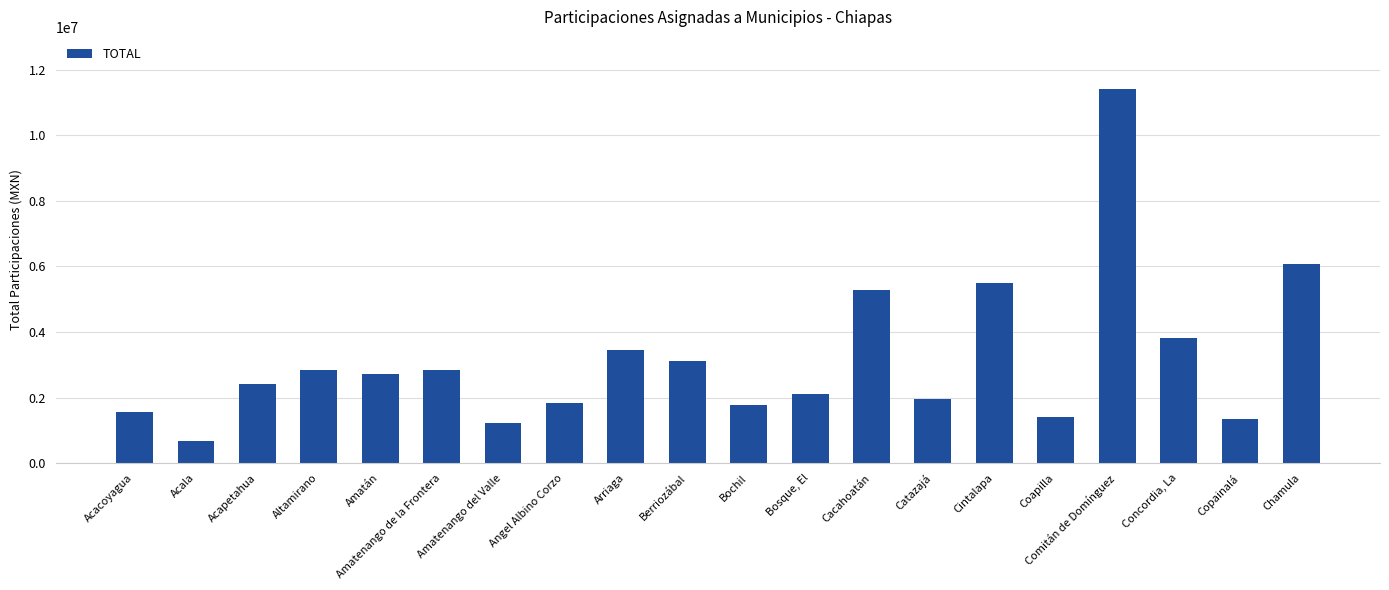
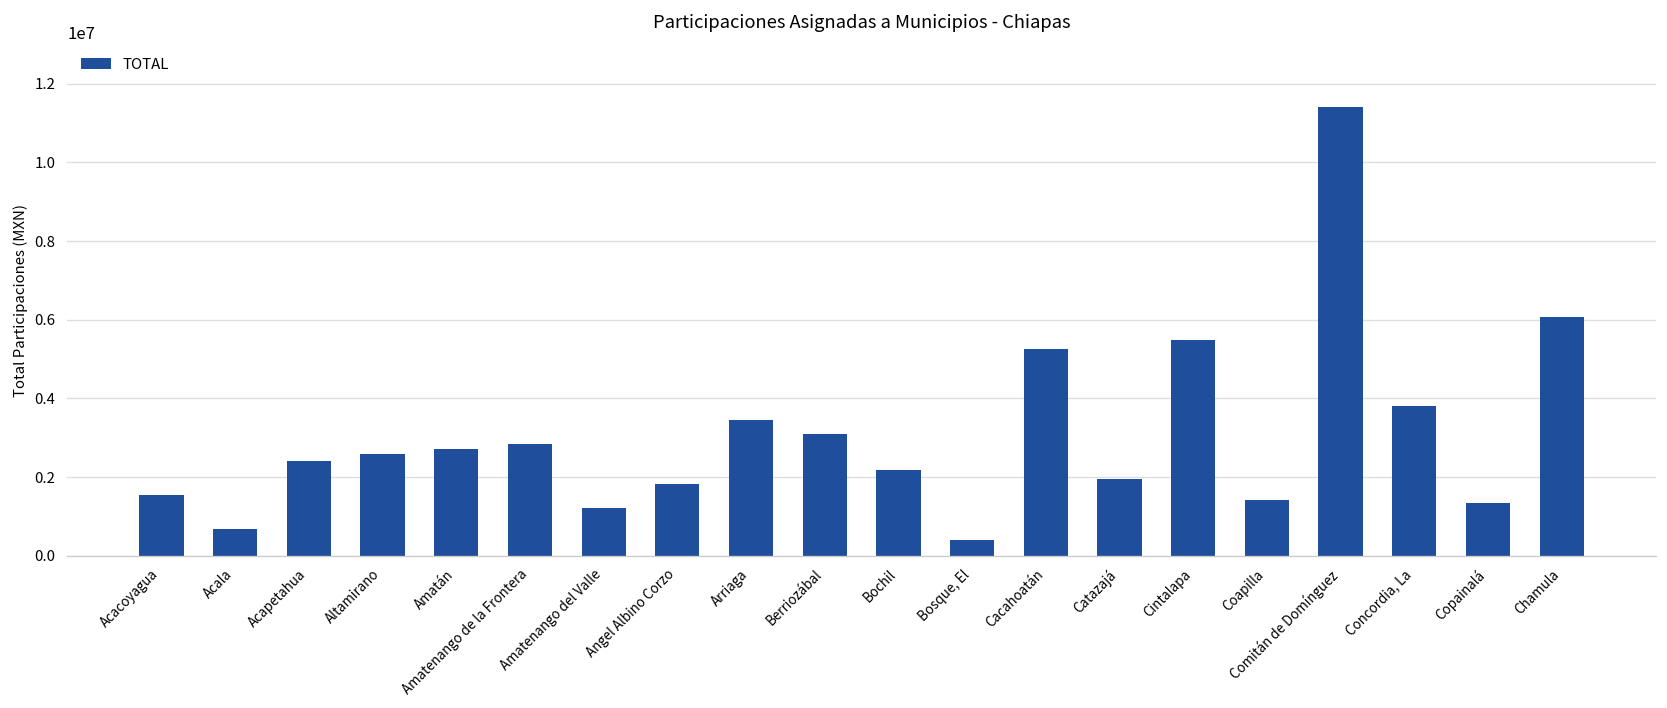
  {
    "Acacoyagua": 1500000,
    "Acala": 700000,
    "Acapetahua": 2400000,
-   "Altamirano": 2800000,
+   "Altamirano": 2600000,
    "Amatán": 2700000,
    "Amatenango de la Frontera": 2800000,
    "Amatenango del Valle": 1200000,
    "Angel Albino Corzo": 1800000,
    "Arriaga": 3400000,
    "Berriozábal": 3100000,
-   "Bochil": 1800000,
-   "Bosque, El": 2100000,
+   "Bochil": 2200000,
+   "Bosque, El": 400000,
    "Cacahoatán": 5300000,
    "Catazajá": 1900000,
    "Cintalapa": 5500000,
    "Coapilla": 1400000,
    "Comitán de Domínguez": 11400000,
    "Concordia, La": 3800000,
    "Copainalá": 1300000,
    "Chamula": 6100000
  }
